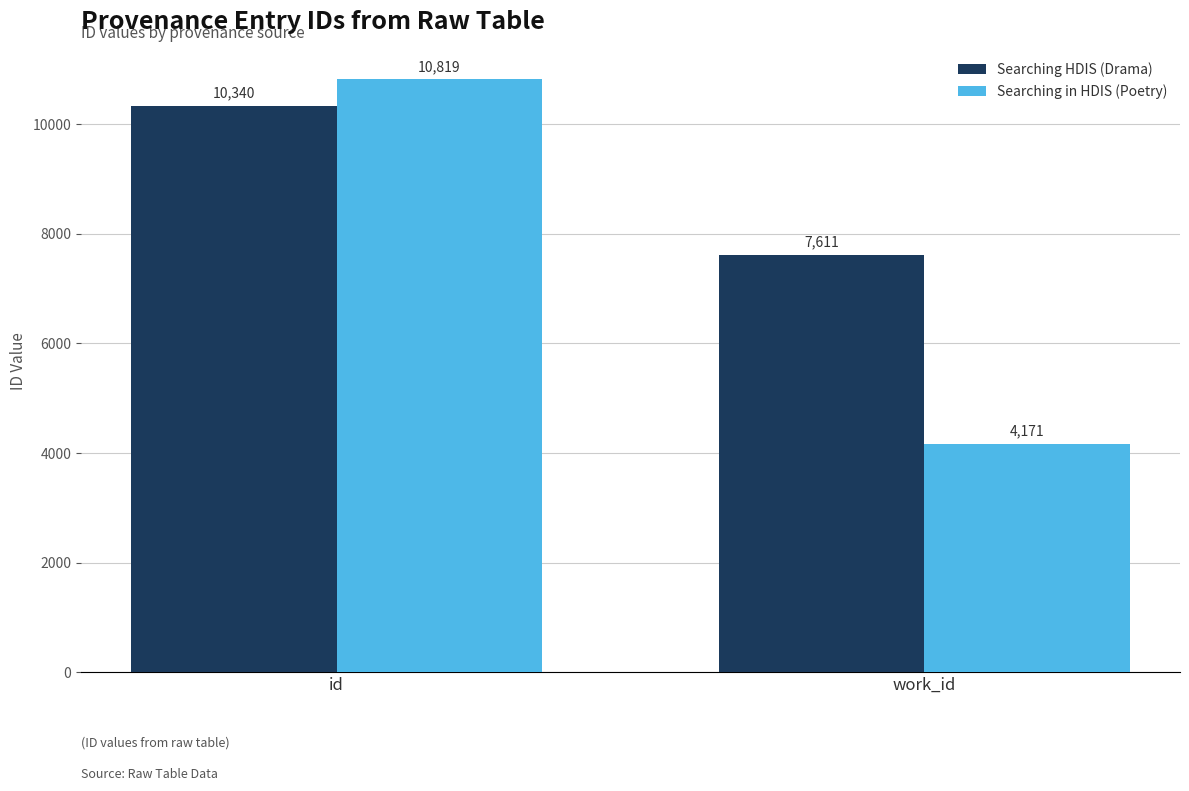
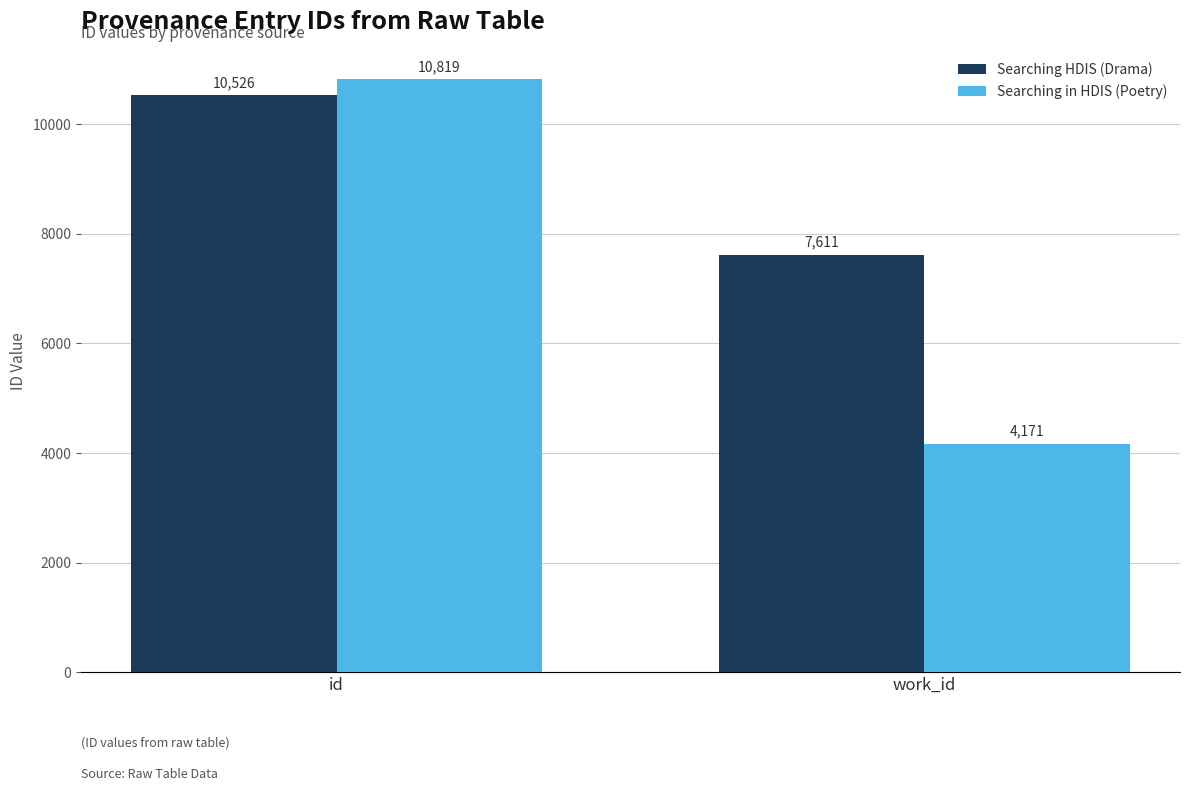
  {
    "Searching HDIS (Drama)": {
-     "id": "10,340",
+     "id": "10,526",
      "work_id": "7,611"
    },
    "Searching in HDIS (Poetry)": {
      "id": "10,819",
      "work_id": "4,171"
    }
  }
